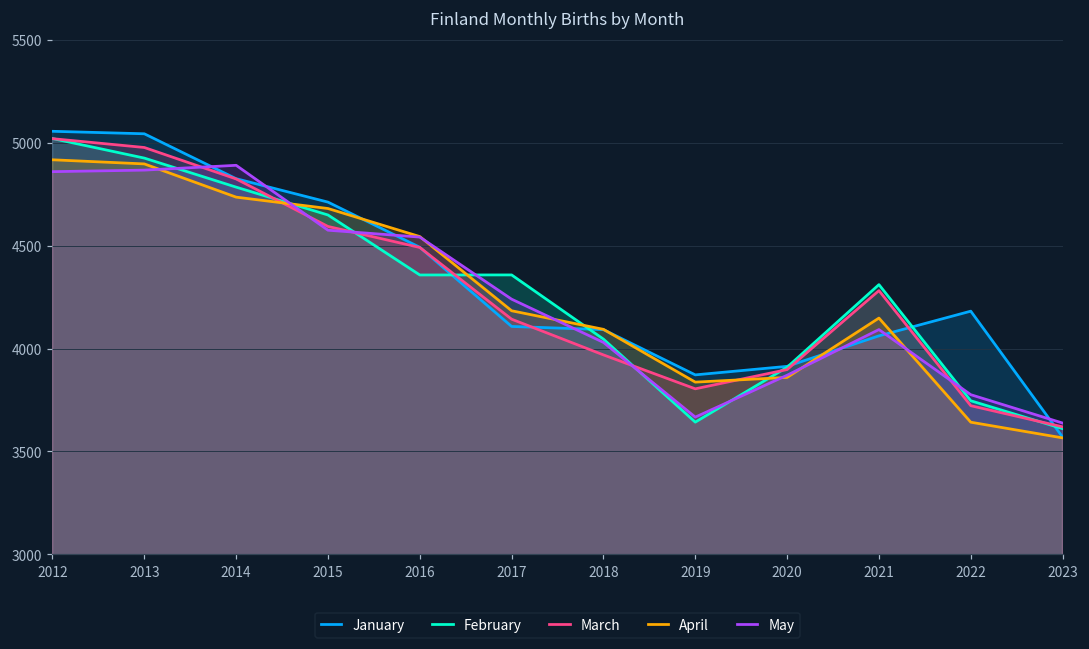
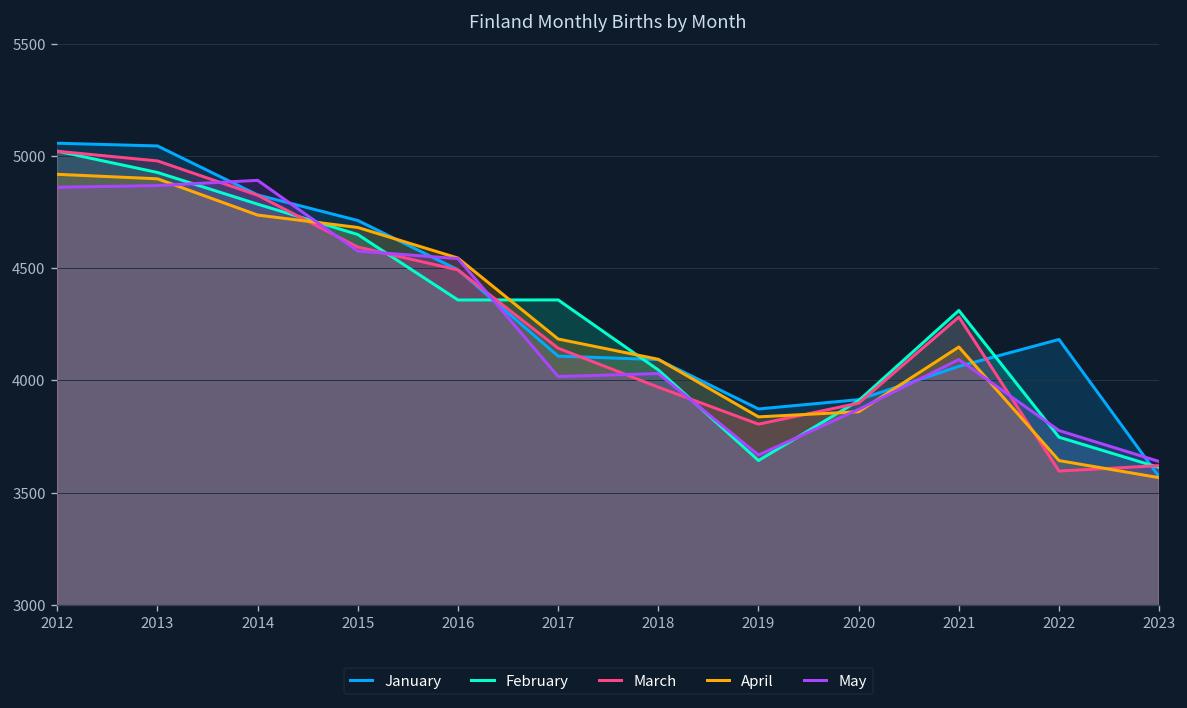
  {
    "January": {
      "2012": 5060,
      "2013": 5040,
      "2015": 4710,
      "2017": 4110,
      "2019": 3870,
      "2021": 4060,
      "2022": 4180
    },
    "February": {
      "2013": 4930,
      "2014": 4780,
      "2015": 4650,
      "2016": 4360,
      "2017": 4360,
      "2018": 4050,
      "2019": 3640,
      "2021": 4310,
      "2022": 3750
    },
    "March": {
      "2013": 4980,
      "2015": 4590,
      "2017": 4140,
      "2018": 3970,
      "2019": 3800,
      "2021": 4280,
-     "2022": 3720
+     "2022": 3600
    },
    "April": {
      "2012": 4920,
      "2013": 4900,
      "2014": 4740,
      "2015": 4680,
      "2017": 4180,
      "2019": 3840,
      "2021": 4150,
      "2022": 3640
    },
    "May": {
      "2012": 4860,
      "2013": 4870,
      "2014": 4890,
      "2015": 4580,
-     "2017": 4240,
+     "2017": 4020,
      "2018": 4030,
      "2019": 3670,
      "2021": 4090,
      "2022": 3780,
      "2023": 3640
    }
  }
